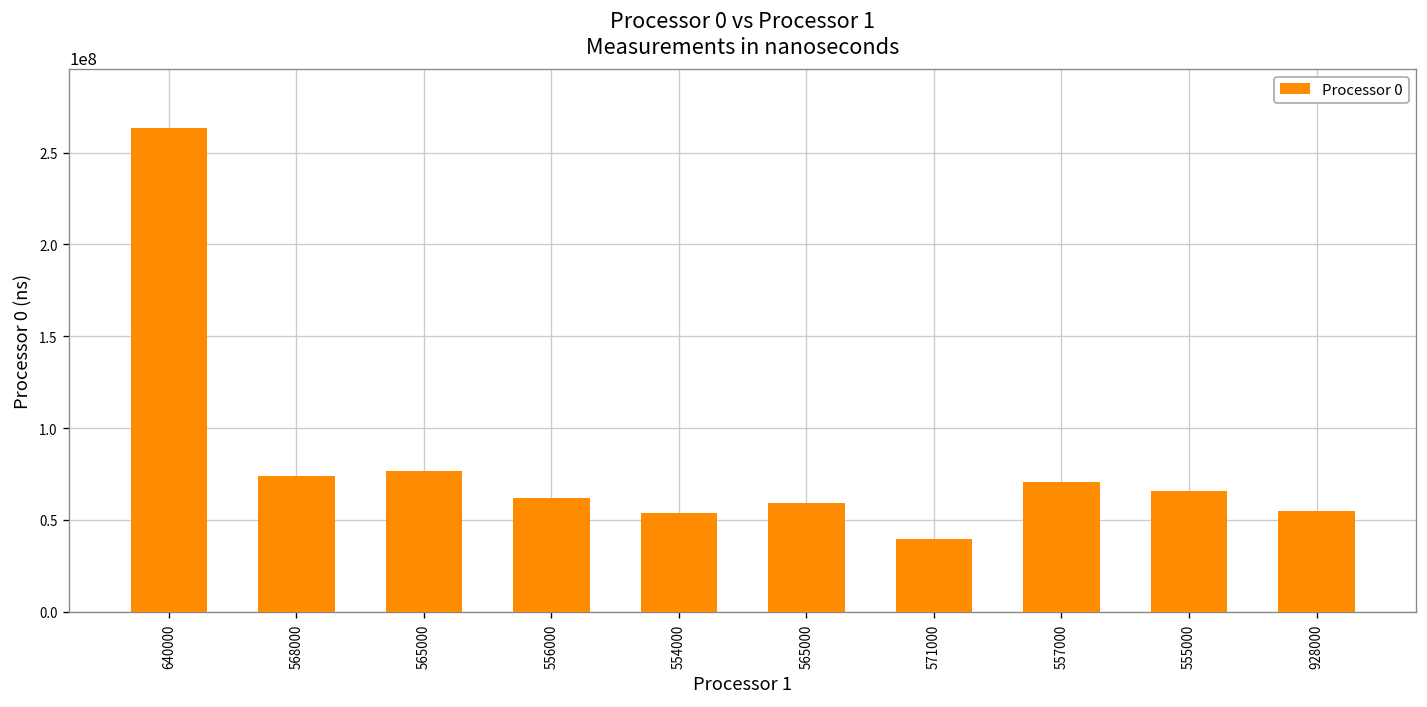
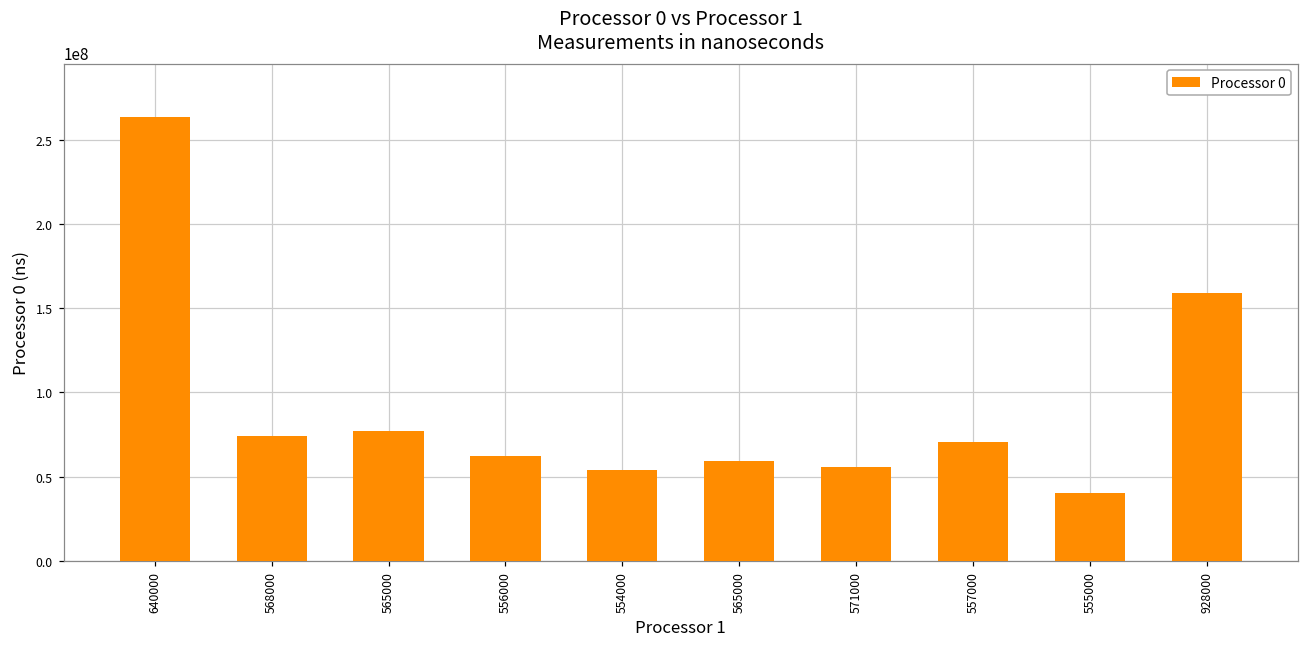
  {
    "640000": 264000000,
    "568000": 74000000,
    "556000": 62000000,
    "554000": 54000000,
-   "571000": 39000000,
+   "571000": 55000000,
    "557000": 71000000,
-   "555000": 66000000,
-   "928000": 55000000
+   "555000": 40000000,
+   "928000": 159000000
  }
